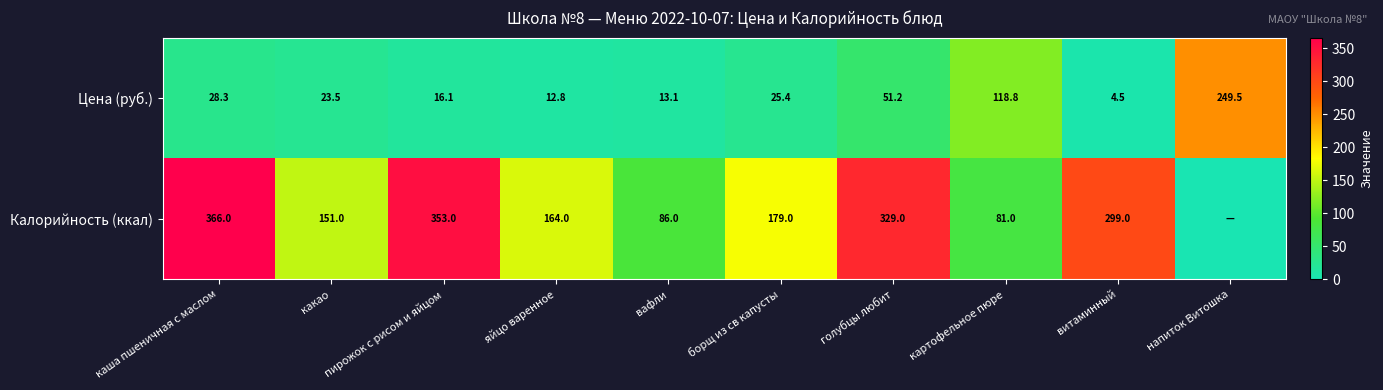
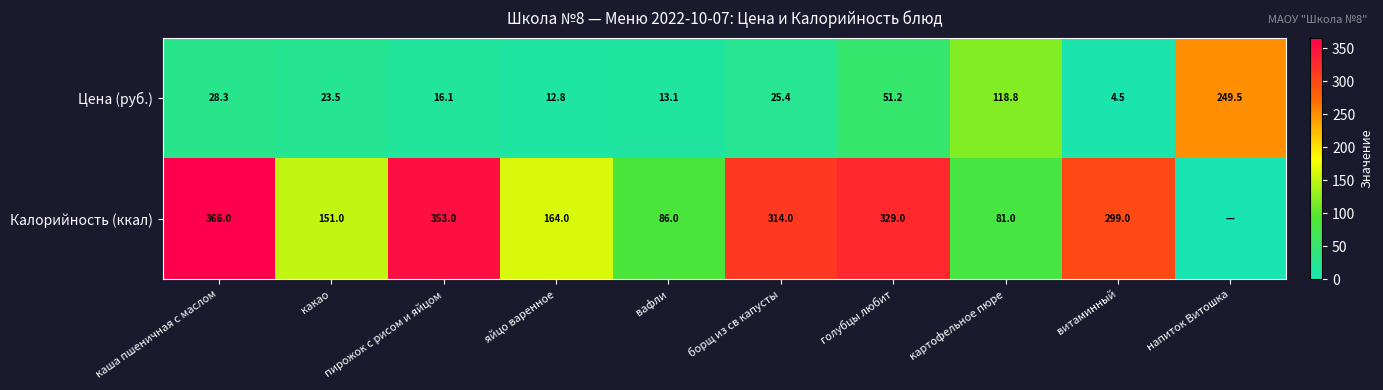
  {
    "Цена (руб.)": {
      "каша пшеничная с маслом": 28.3,
      "какао": 23.5,
      "пирожок с рисом и яйцом": 16.1,
      "яйцо варенное": 12.8,
      "вафли": 13.1,
      "борщ из св капусты": 25.4,
      "голубцы любит": 51.2,
      "картофельное пюре": 118.8,
      "витаминный": 4.5,
      "напиток Витошка": 249.5
    },
    "Калорийность (ккал)": {
      "каша пшеничная с маслом": 366.0,
      "какао": 151.0,
      "пирожок с рисом и яйцом": 353.0,
      "яйцо варенное": 164.0,
      "вафли": 86.0,
-     "борщ из св капусты": 179.0,
+     "борщ из св капусты": 314.0,
      "голубцы любит": 329.0,
      "картофельное пюре": 81.0,
      "витаминный": 299.0
    }
  }
